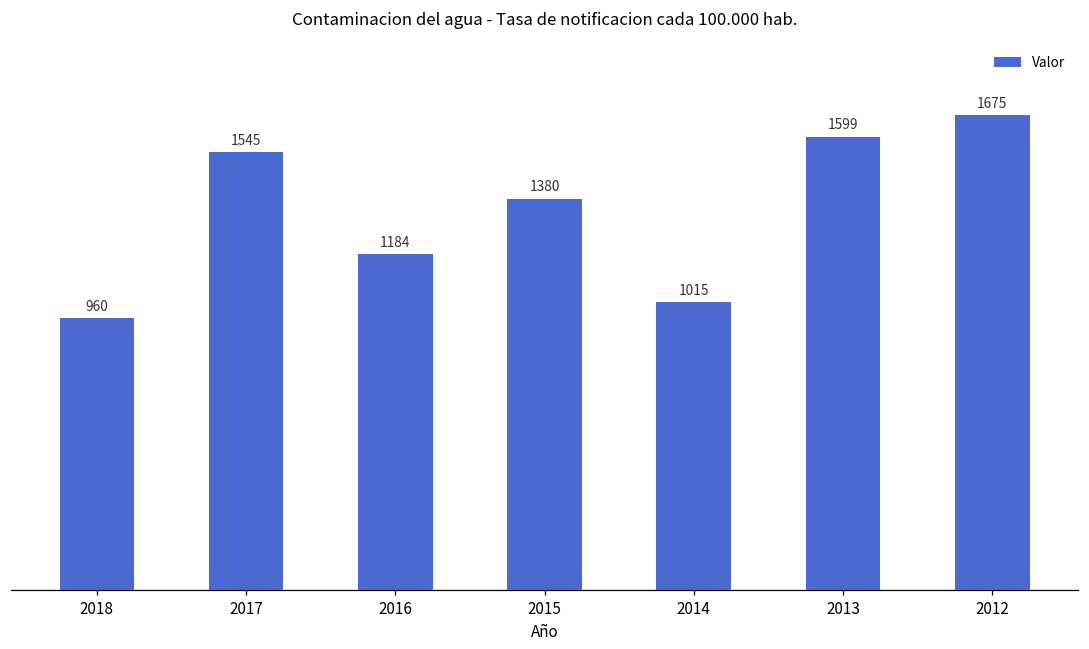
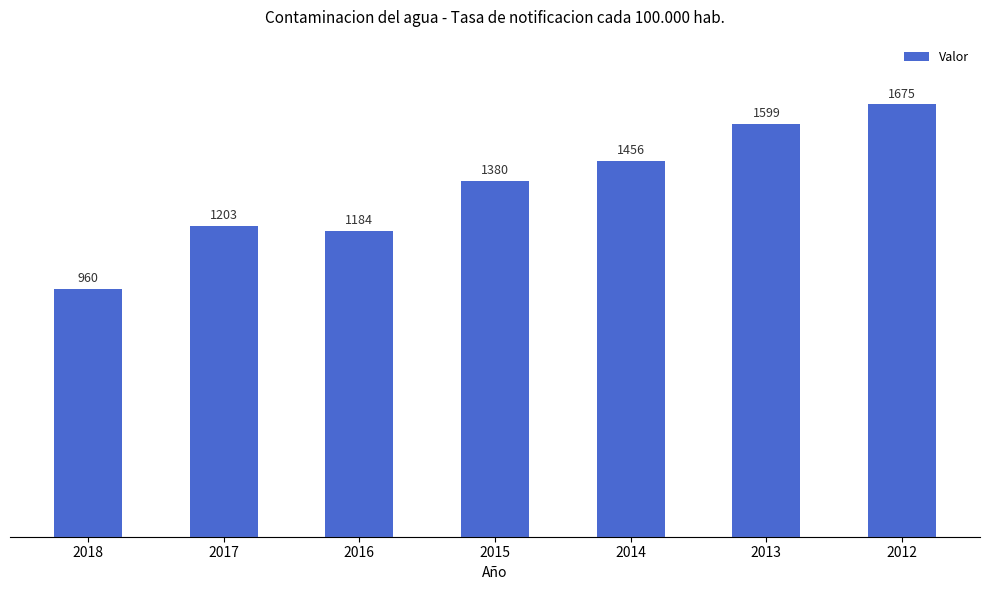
  {
    "2018": 960,
-   "2017": 1545,
+   "2017": 1203,
    "2016": 1184,
    "2015": 1380,
-   "2014": 1015,
+   "2014": 1456,
    "2013": 1599,
    "2012": 1675
  }
